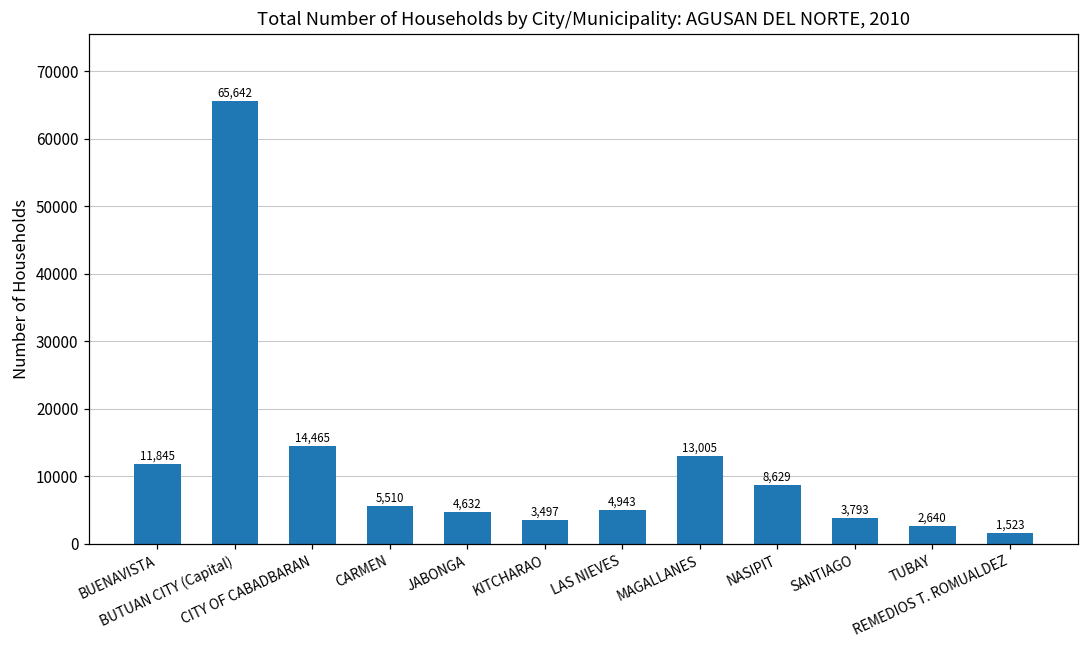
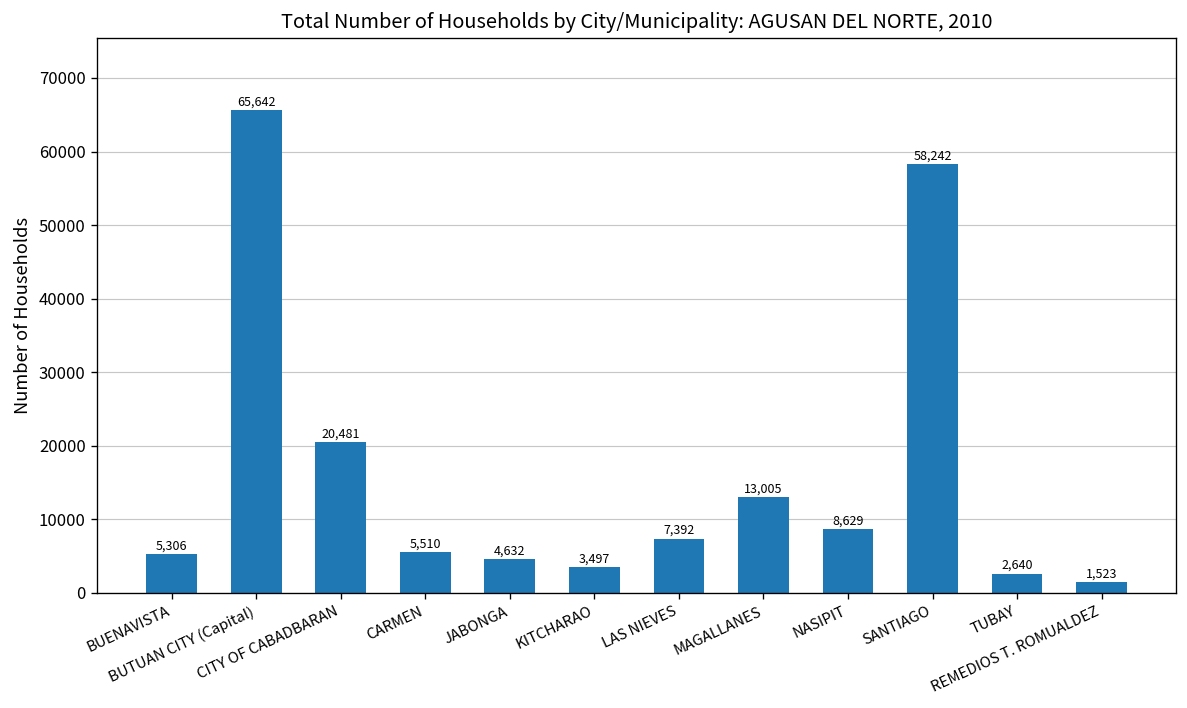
  {
-   "BUENAVISTA": "11,845",
+   "BUENAVISTA": "5,306",
    "BUTUAN CITY (Capital)": "65,642",
-   "CITY OF CABADBARAN": "14,465",
+   "CITY OF CABADBARAN": "20,481",
    "CARMEN": "5,510",
    "JABONGA": "4,632",
    "KITCHARAO": "3,497",
-   "LAS NIEVES": "4,943",
+   "LAS NIEVES": "7,392",
    "MAGALLANES": "13,005",
    "NASIPIT": "8,629",
-   "SANTIAGO": "3,793",
+   "SANTIAGO": "58,242",
    "TUBAY": "2,640",
    "REMEDIOS T. ROMUALDEZ": "1,523"
  }
